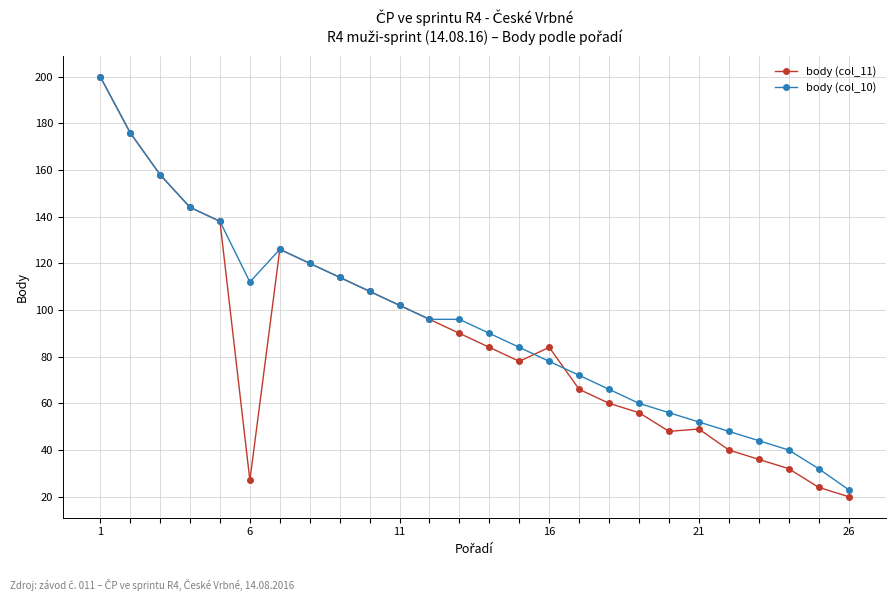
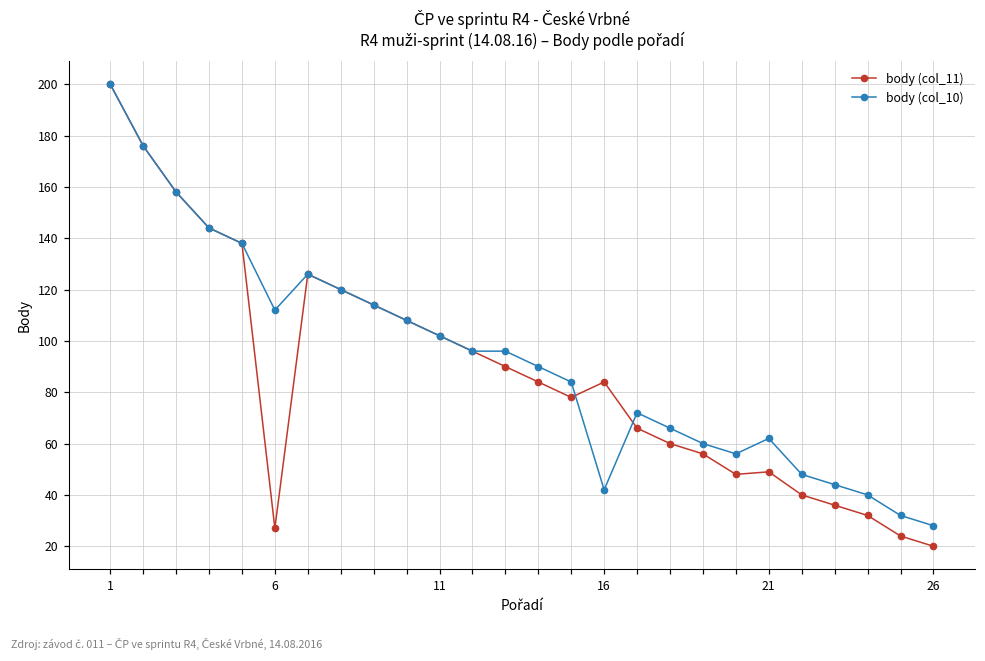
  {
    "body (col_11)": {
      "6": 27,
      "16": 84,
      "21": 49,
      "26": 20
    },
    "body (col_10)": {
      "6": 112,
-     "16": 78,
-     "21": 52,
-     "26": 23
+     "16": 42,
+     "21": 62,
+     "26": 28
    }
  }
